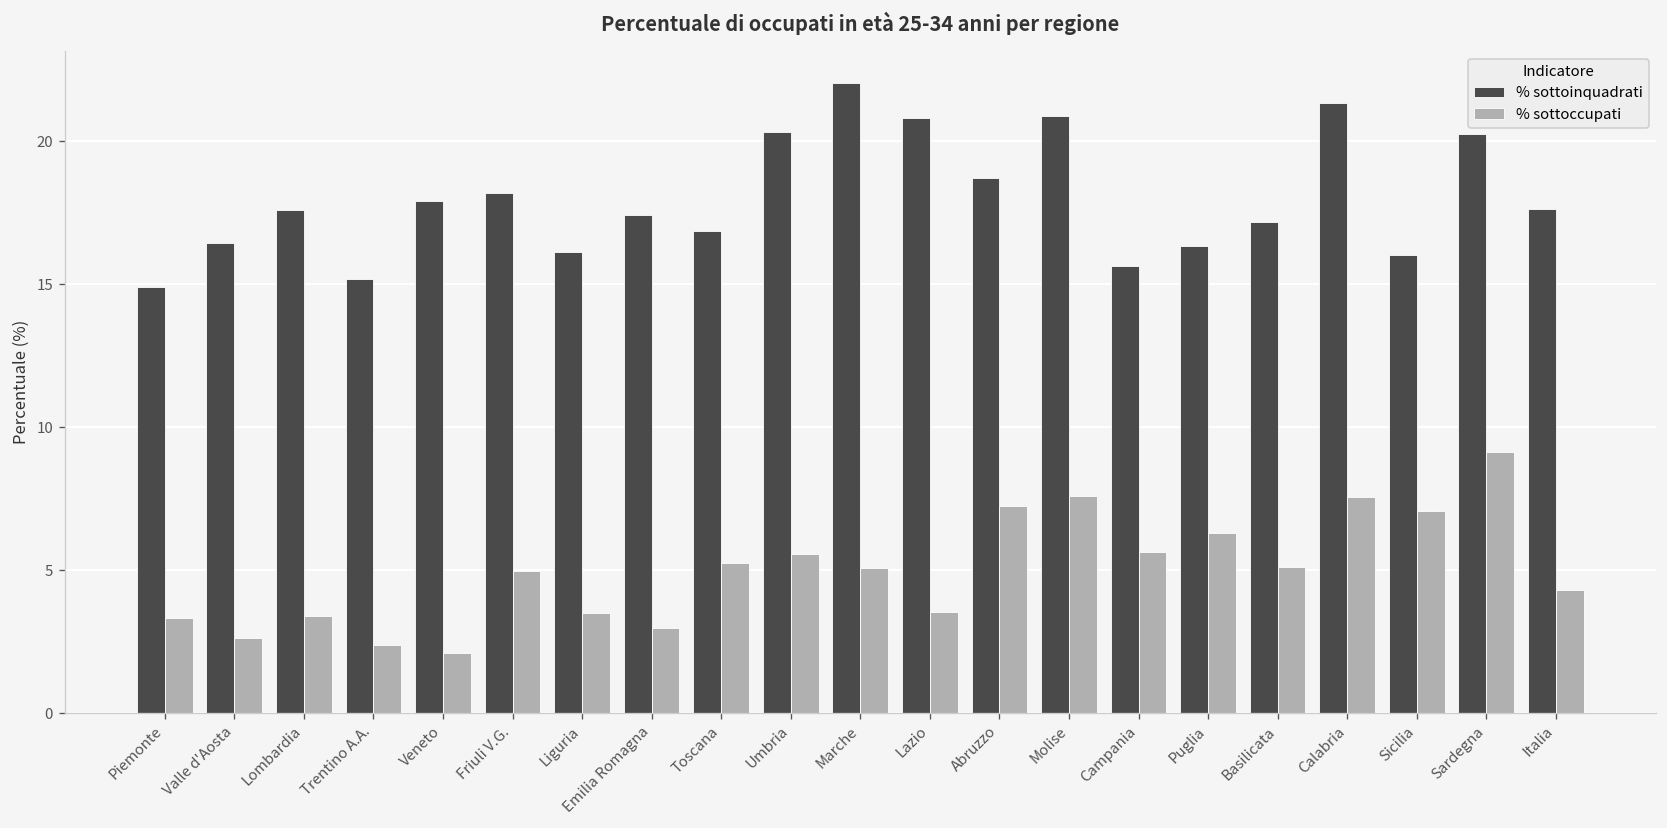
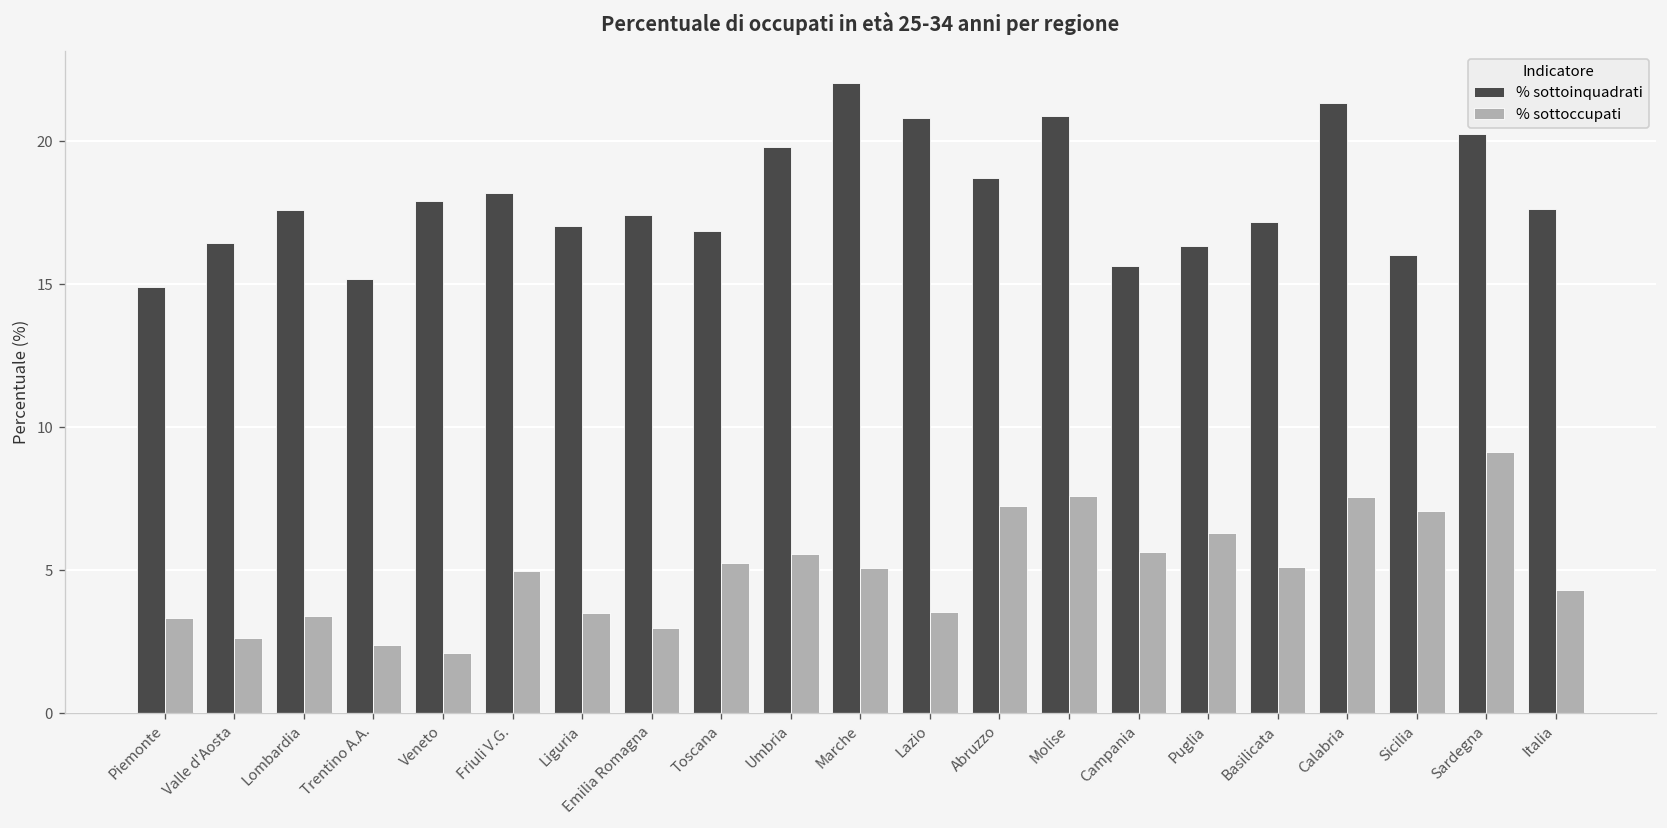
  {
    "% sottoinquadrati": {
      "Piemonte": 14.9,
      "Valle d'Aosta": 16.5,
      "Lombardia": 17.6,
      "Trentino A.A.": 15.2,
      "Veneto": 17.9,
      "Friuli V.G.": 18.2,
-     "Liguria": 16.1,
+     "Liguria": 17.0,
      "Emilia Romagna": 17.4,
      "Toscana": 16.9,
-     "Umbria": 20.3,
+     "Umbria": 19.8,
      "Marche": 22.1,
      "Lazio": 20.8,
      "Abruzzo": 18.7,
      "Molise": 20.9,
      "Campania": 15.6,
      "Puglia": 16.4,
      "Basilicata": 17.2,
      "Calabria": 21.4,
      "Sicilia": 16.0,
      "Sardegna": 20.3,
      "Italia": 17.6
    },
    "% sottoccupati": {
      "Piemonte": 3.3,
      "Valle d'Aosta": 2.6,
      "Lombardia": 3.4,
      "Trentino A.A.": 2.4,
      "Veneto": 2.1,
      "Friuli V.G.": 5.0,
      "Liguria": 3.5,
      "Emilia Romagna": 3.0,
      "Toscana": 5.2,
      "Umbria": 5.6,
      "Marche": 5.1,
      "Lazio": 3.5,
      "Abruzzo": 7.2,
      "Molise": 7.6,
      "Campania": 5.6,
      "Puglia": 6.3,
      "Basilicata": 5.1,
      "Calabria": 7.5,
      "Sicilia": 7.1,
      "Sardegna": 9.2,
      "Italia": 4.3
    }
  }
